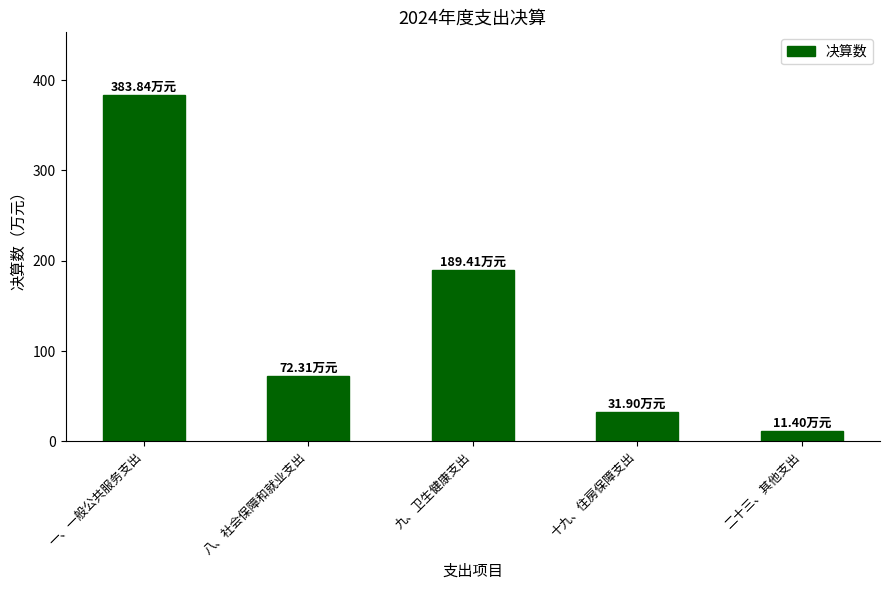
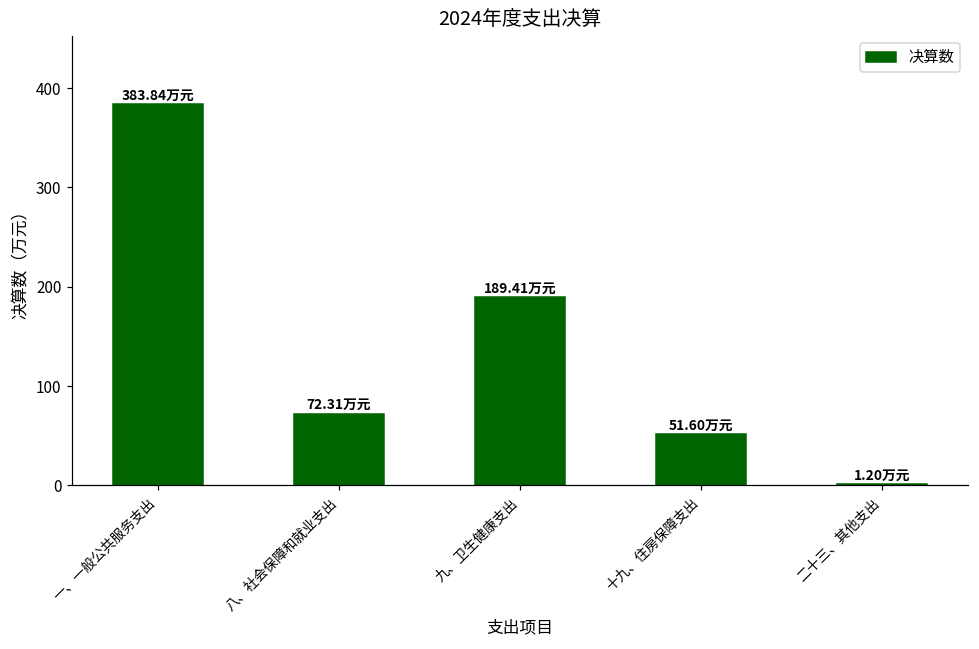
  {
    "一、一般公共服务支出": 383.84,
    "八、社会保障和就业支出": 72.31,
    "九、卫生健康支出": 189.41,
-   "十九、住房保障支出": 31.90,
-   "二十三、其他支出": 11.40
+   "十九、住房保障支出": 51.60,
+   "二十三、其他支出": 1.20
  }
